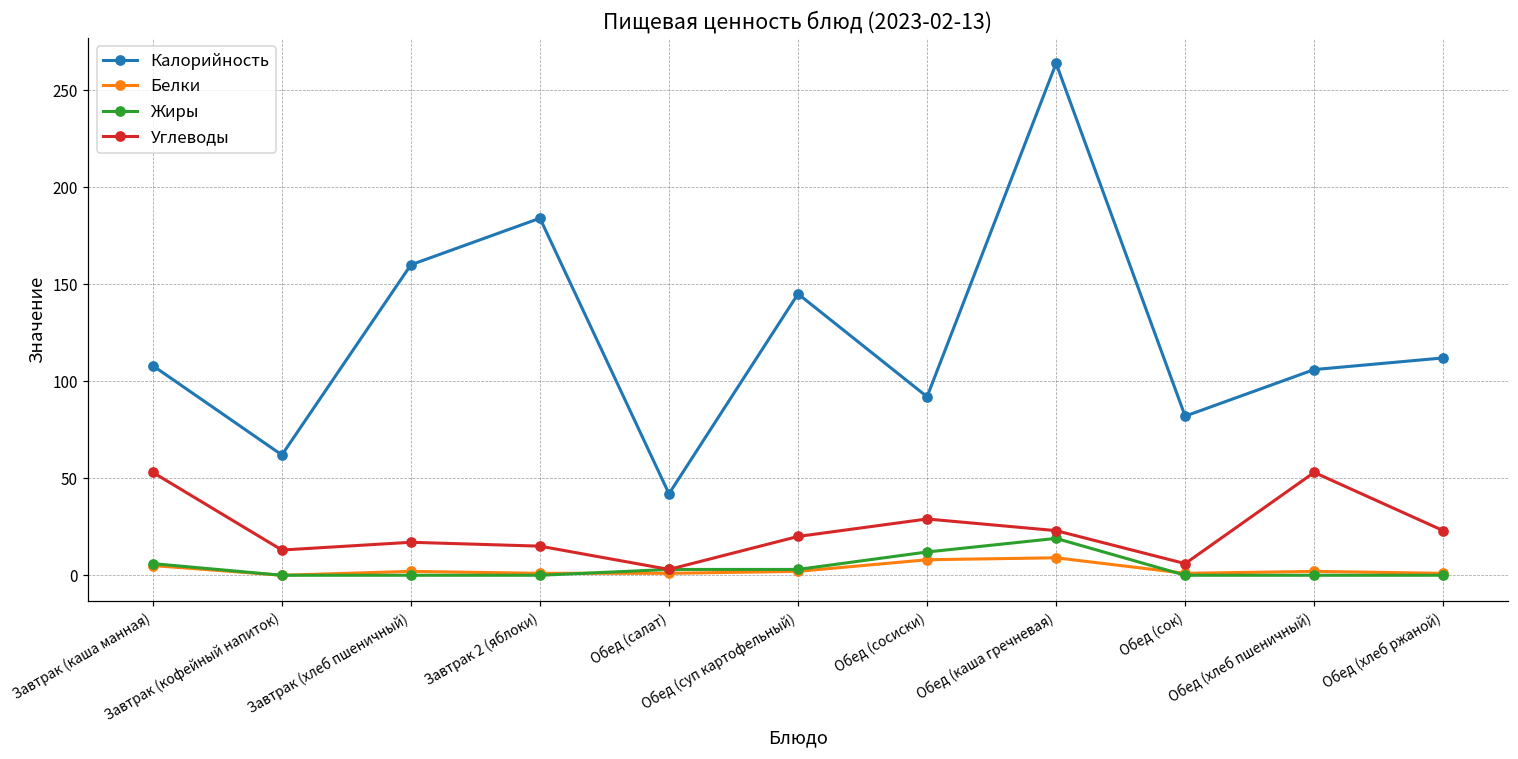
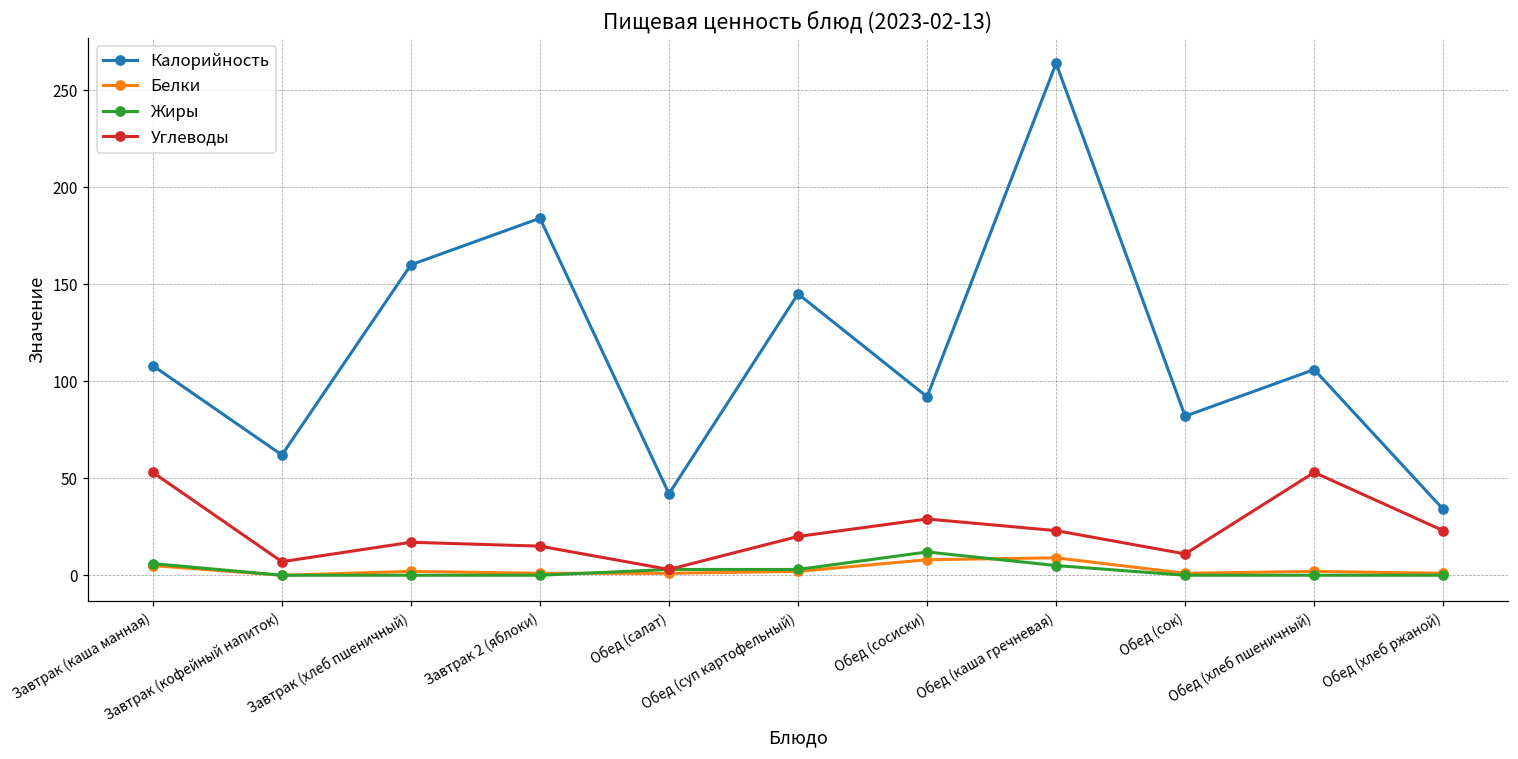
  {
    "Калорийность": {
      "Завтрак (каша манная)": 108,
      "Завтрак (кофейный напиток)": 62,
      "Завтрак (хлеб пшеничный)": 160,
      "Завтрак 2 (яблоки)": 184,
      "Обед (салат)": 42,
      "Обед (суп картофельный)": 145,
      "Обед (сосиски)": 92,
      "Обед (каша гречневая)": 264,
      "Обед (сок)": 82,
      "Обед (хлеб пшеничный)": 106,
-     "Обед (хлеб ржаной)": 112
+     "Обед (хлеб ржаной)": 34
    },
    "Белки": {
      "Завтрак (хлеб пшеничный)": 2,
      "Обед (салат)": 1,
      "Обед (сосиски)": 8,
      "Обед (каша гречневая)": 9,
      "Обед (хлеб пшеничный)": 2
    },
    "Жиры": {
      "Завтрак (хлеб пшеничный)": 0,
      "Обед (сосиски)": 12,
-     "Обед (каша гречневая)": 19,
+     "Обед (каша гречневая)": 5,
      "Обед (хлеб пшеничный)": 0
    },
    "Углеводы": {
      "Завтрак (каша манная)": 53,
-     "Завтрак (кофейный напиток)": 13,
+     "Завтрак (кофейный напиток)": 7,
      "Завтрак (хлеб пшеничный)": 17,
      "Завтрак 2 (яблоки)": 15,
      "Обед (суп картофельный)": 20,
      "Обед (сосиски)": 29,
      "Обед (каша гречневая)": 23,
-     "Обед (сок)": 6,
+     "Обед (сок)": 11,
      "Обед (хлеб пшеничный)": 53,
      "Обед (хлеб ржаной)": 23
    }
  }
